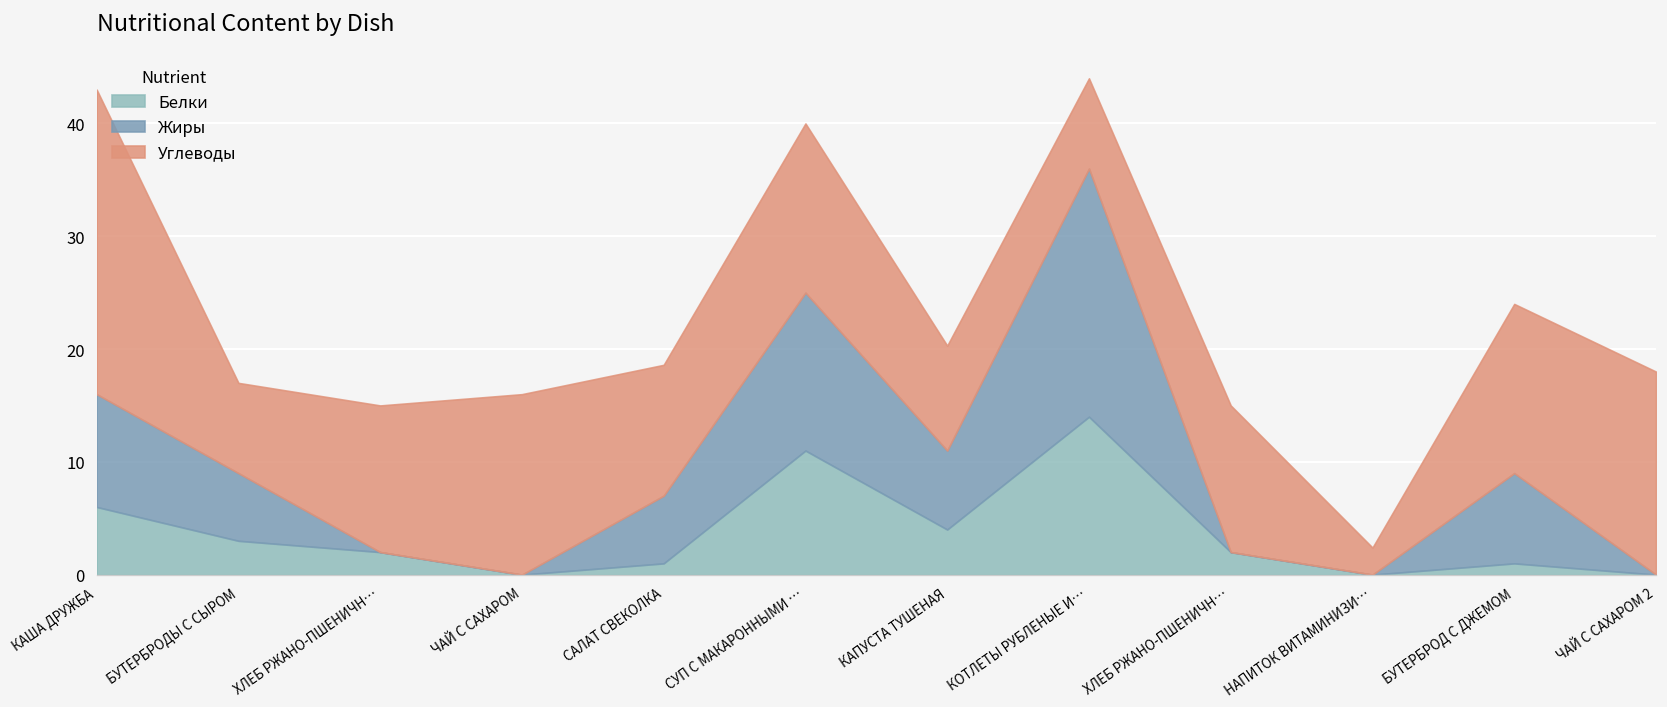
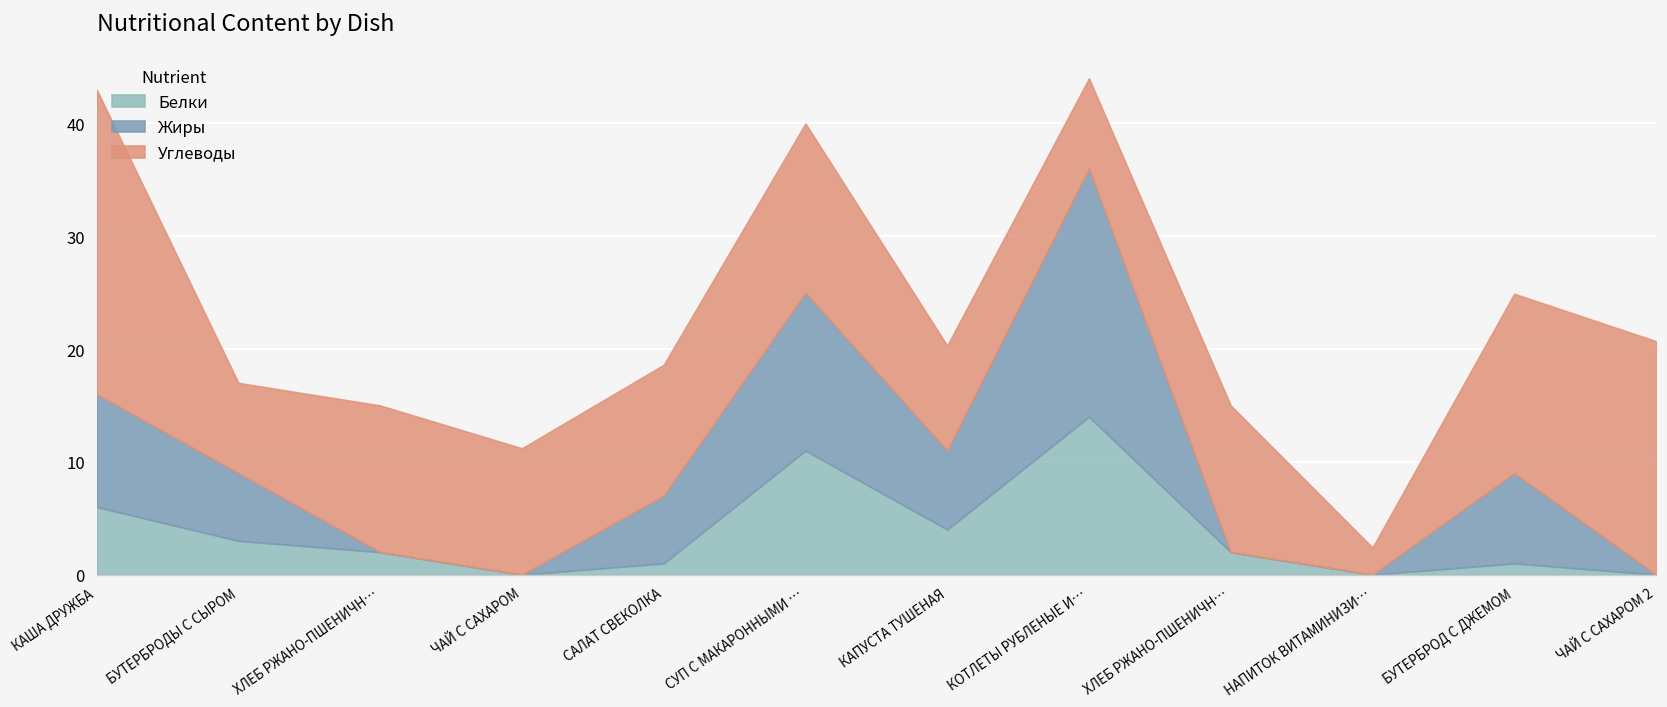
  {
    "Углеводы": {
      "КАША ДРУЖБА": 27,
      "БУТЕРБРОДЫ С СЫРОМ": 8,
-     "ЧАЙ С САХАРОМ": 16,
+     "ЧАЙ С САХАРОМ": 11,
      "САЛАТ СВЕКОЛКА": 12,
      "СУП С МАКАРОННЫМИ …": 15,
      "КАПУСТА ТУШЕНАЯ": 9,
      "КОТЛЕТЫ РУБЛЕНЫЕ И…": 8,
      "НАПИТОК ВИТАМИНИЗИ…": 2,
-     "БУТЕРБРОД С ДЖЕМОМ": 15,
-     "ЧАЙ С САХАРОМ 2": 18
+     "БУТЕРБРОД С ДЖЕМОМ": 16,
+     "ЧАЙ С САХАРОМ 2": 21
    }
  }
